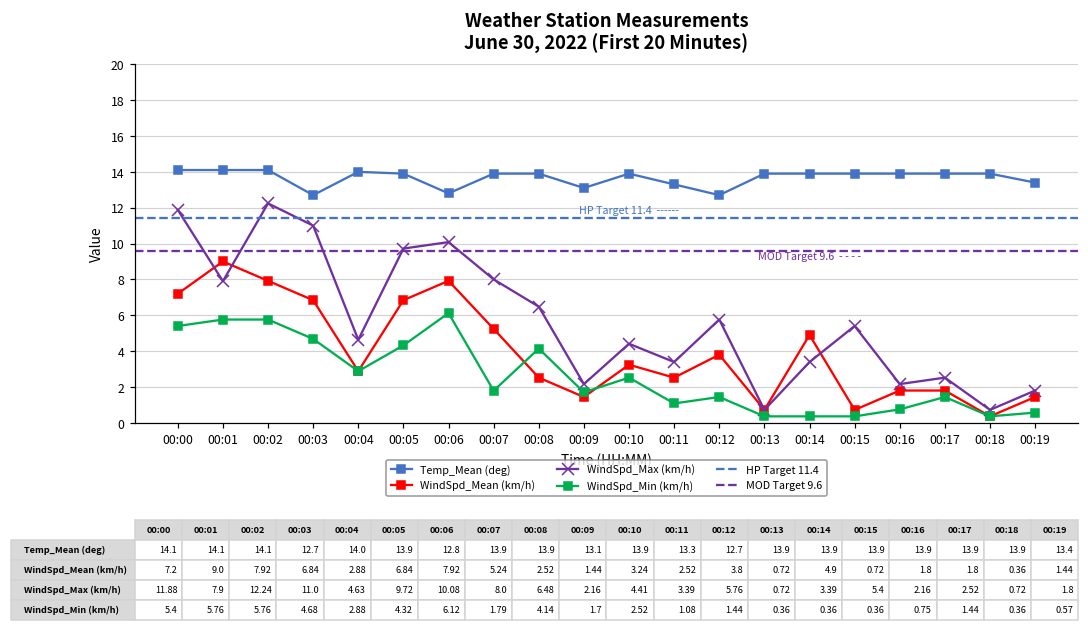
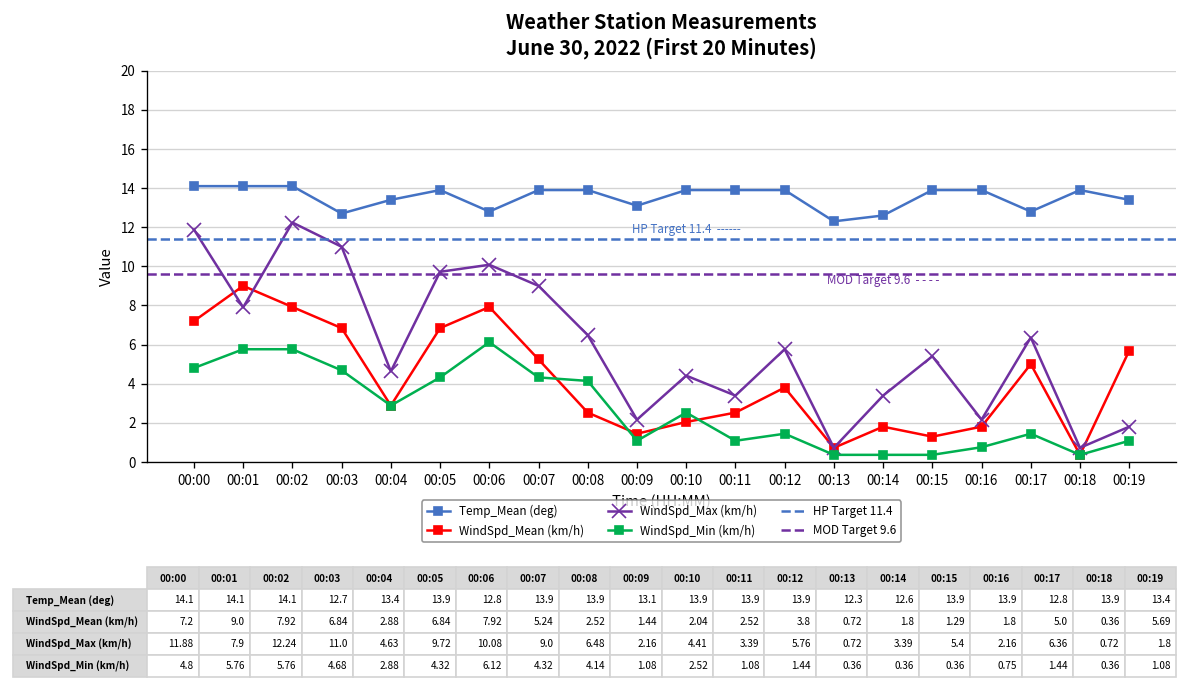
  {
    "Temp_Mean (deg)": {
-     "00:04": 14.0,
-     "00:11": 13.3,
-     "00:12": 12.7,
-     "00:13": 13.9,
-     "00:14": 13.9,
-     "00:17": 13.9
+     "00:04": 13.4,
+     "00:11": 13.9,
+     "00:12": 13.9,
+     "00:13": 12.3,
+     "00:14": 12.6,
+     "00:17": 12.8
    },
    "WindSpd_Mean (km/h)": {
-     "00:10": 3.24,
-     "00:14": 4.9,
-     "00:15": 0.72,
-     "00:17": 1.8,
-     "00:19": 1.44
+     "00:10": 2.04,
+     "00:14": 1.8,
+     "00:15": 1.29,
+     "00:17": 5.0,
+     "00:19": 5.69
    },
    "WindSpd_Max (km/h)": {
-     "00:07": 8.0,
-     "00:17": 2.52
+     "00:07": 9.0,
+     "00:17": 6.36
    },
    "WindSpd_Min (km/h)": {
-     "00:00": 5.4,
-     "00:07": 1.79,
-     "00:09": 1.7,
-     "00:19": 0.57
+     "00:00": 4.8,
+     "00:07": 4.32,
+     "00:09": 1.08,
+     "00:19": 1.08
    }
  }
